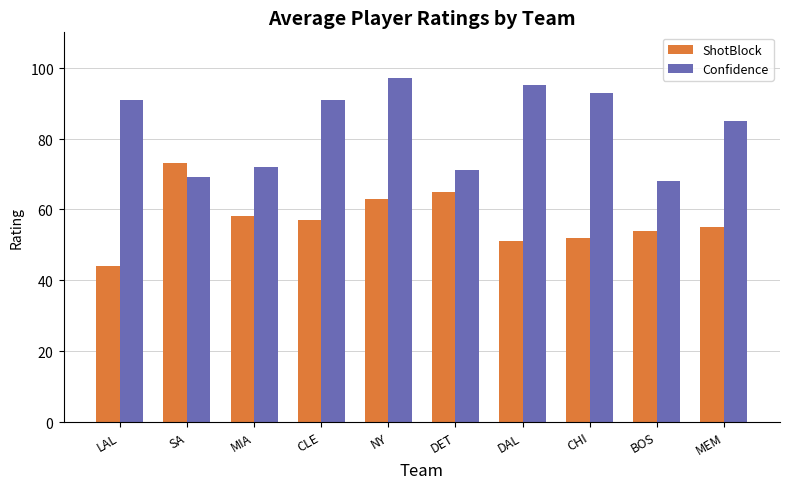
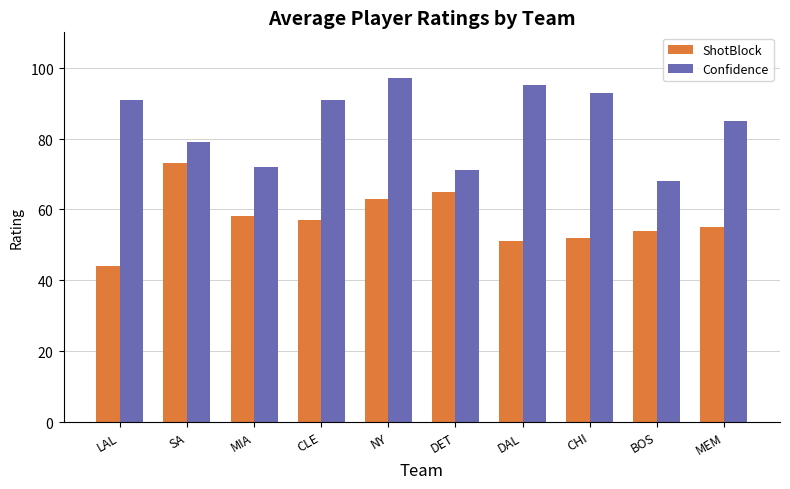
  {
    "ShotBlock": {
      "LAL": 44,
      "SA": 73,
      "MIA": 58,
      "CLE": 57,
      "NY": 63,
      "DET": 65,
      "DAL": 51,
      "CHI": 52,
      "BOS": 54,
      "MEM": 55
    },
    "Confidence": {
      "LAL": 91,
-     "SA": 69,
+     "SA": 79,
      "MIA": 72,
      "CLE": 91,
      "NY": 97,
      "DET": 71,
      "DAL": 95,
      "CHI": 93,
      "BOS": 68,
      "MEM": 85
    }
  }
